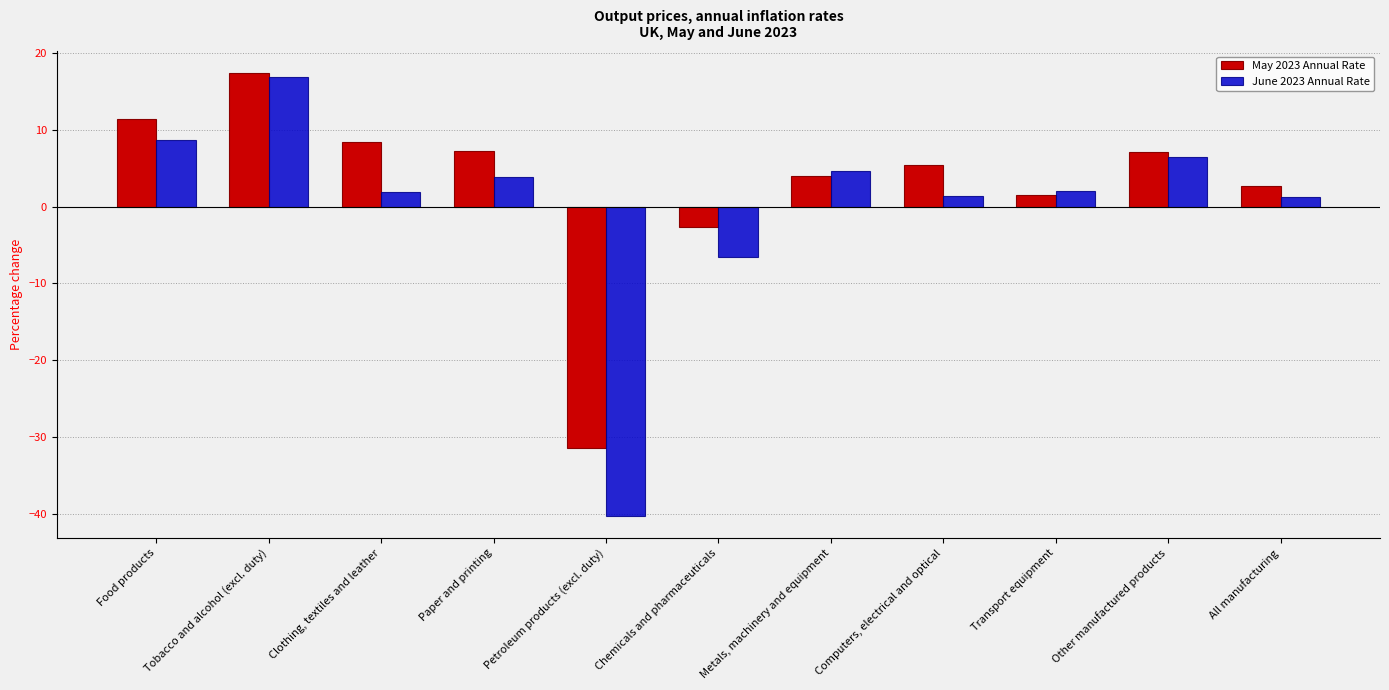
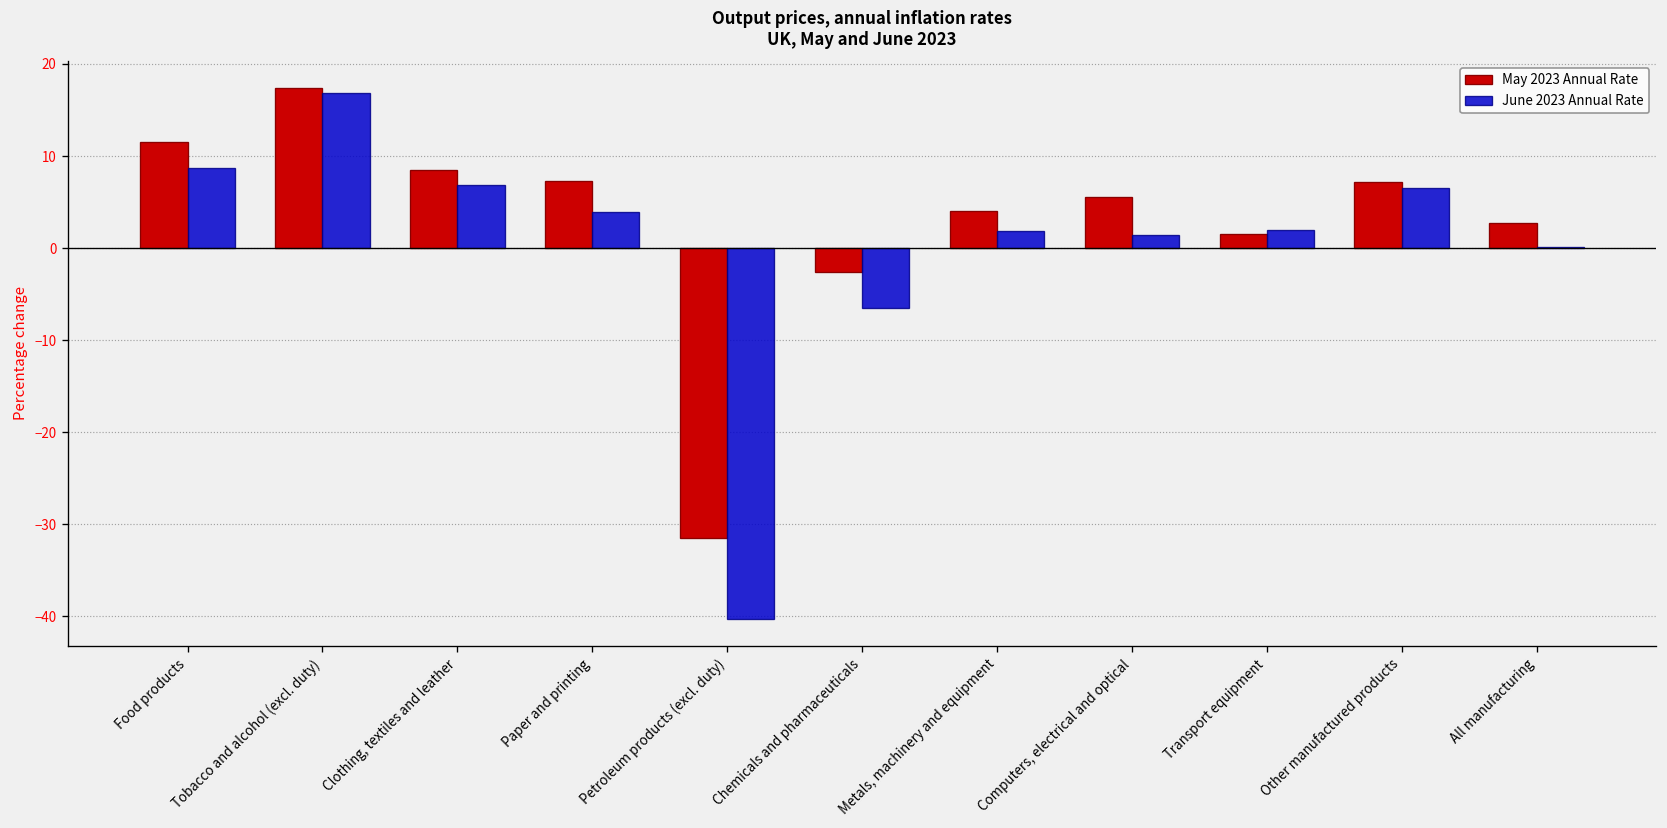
  {
    "May 2023 Annual Rate": {
      "Food products": 12,
      "Tobacco and alcohol (excl. duty)": 17,
      "Clothing, textiles and leather": 9,
      "Paper and printing": 7,
      "Petroleum products (excl. duty)": -32,
      "Chemicals and pharmaceuticals": -3,
      "Metals, machinery and equipment": 4,
      "Computers, electrical and optical": 6,
      "Transport equipment": 2,
      "Other manufactured products": 7,
      "All manufacturing": 3
    },
    "June 2023 Annual Rate": {
      "Food products": 9,
      "Tobacco and alcohol (excl. duty)": 17,
-     "Clothing, textiles and leather": 2,
+     "Clothing, textiles and leather": 7,
      "Paper and printing": 4,
      "Petroleum products (excl. duty)": -40,
      "Chemicals and pharmaceuticals": -7,
-     "Metals, machinery and equipment": 5,
+     "Metals, machinery and equipment": 2,
      "Computers, electrical and optical": 1,
      "Transport equipment": 2,
      "Other manufactured products": 7,
-     "All manufacturing": 1
+     "All manufacturing": 0
    }
  }
